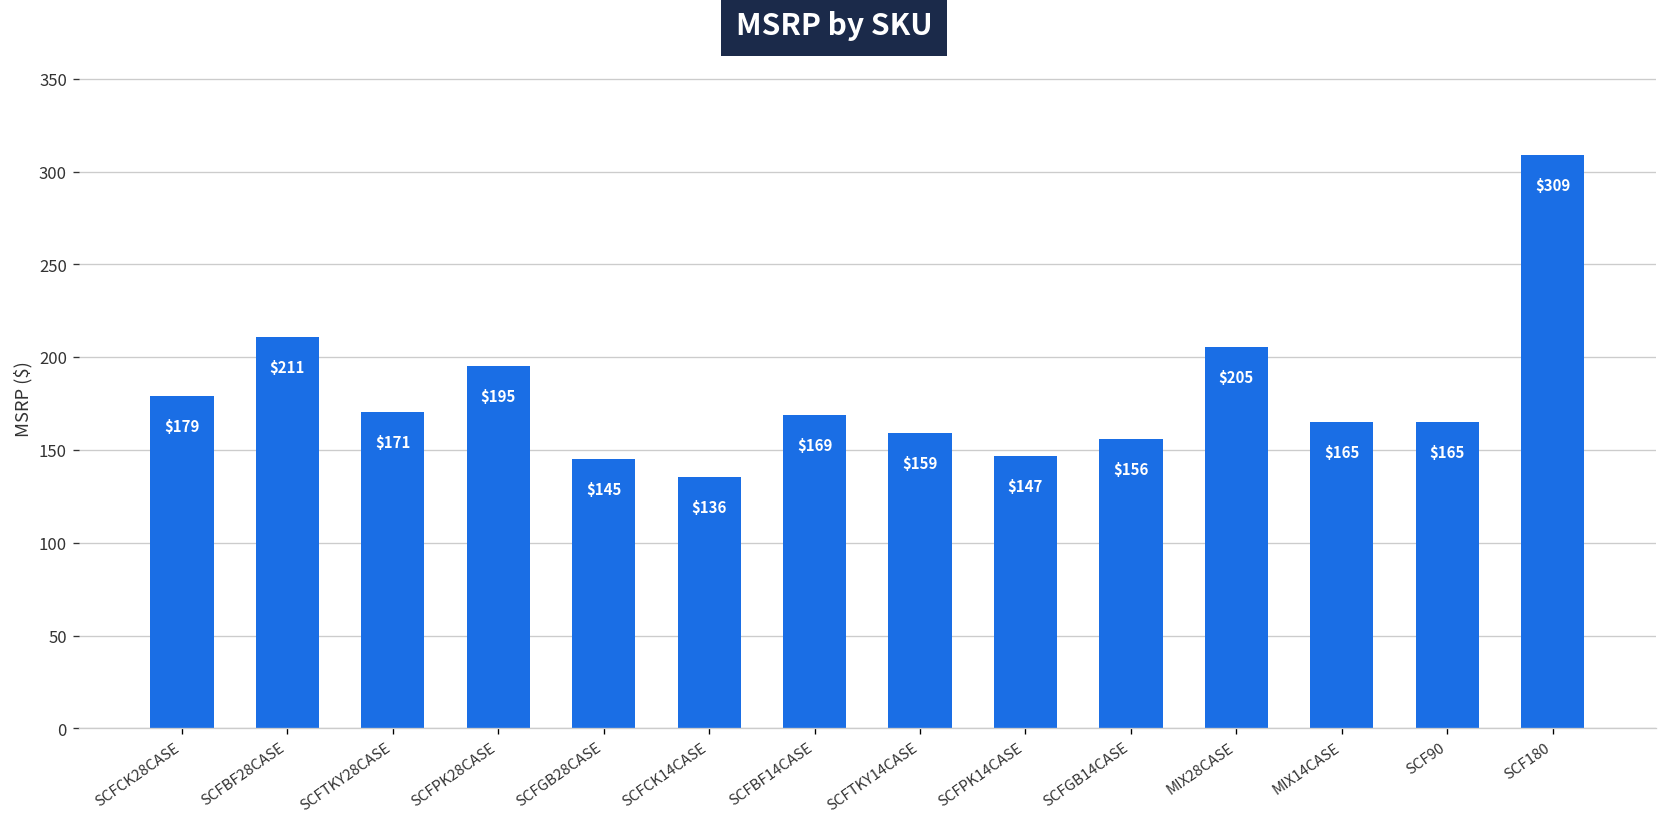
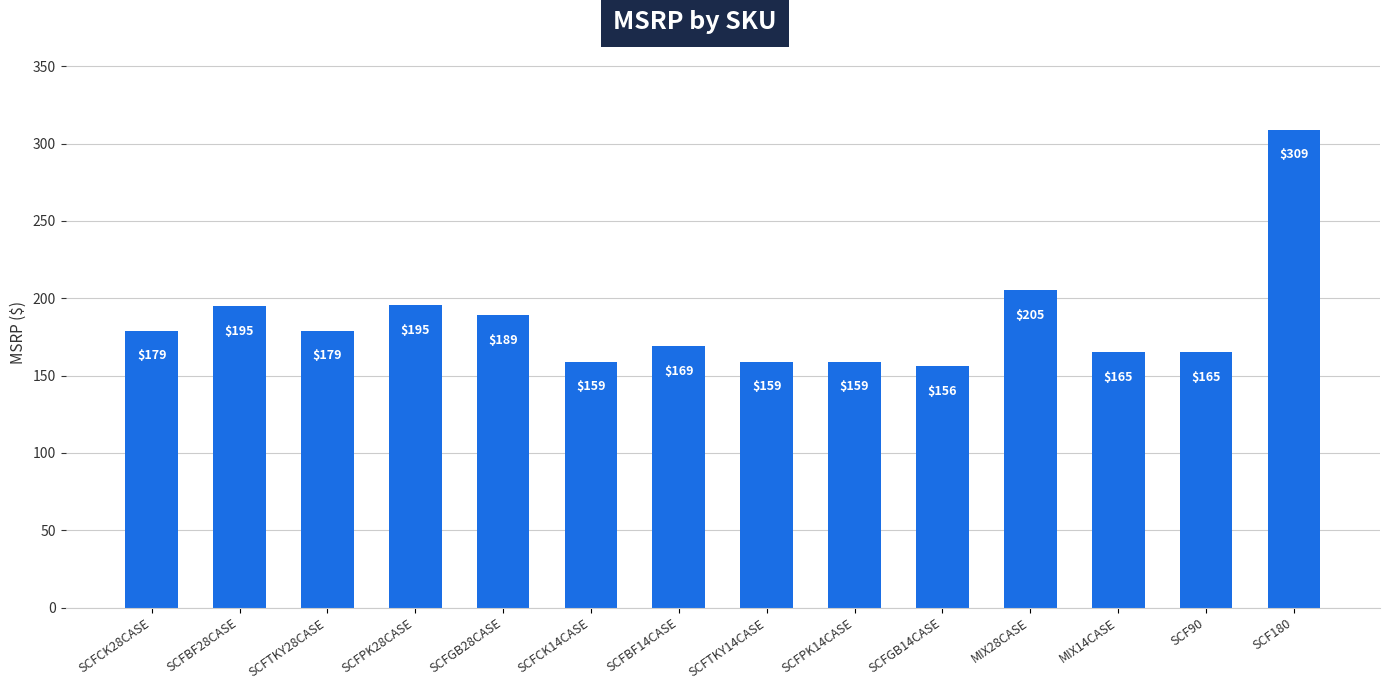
  {
    "SCFCK28CASE": "$179",
-   "SCFBF28CASE": "$211",
-   "SCFTKY28CASE": "$171",
+   "SCFBF28CASE": "$195",
+   "SCFTKY28CASE": "$179",
    "SCFPK28CASE": "$195",
-   "SCFGB28CASE": "$145",
-   "SCFCK14CASE": "$136",
+   "SCFGB28CASE": "$189",
+   "SCFCK14CASE": "$159",
    "SCFBF14CASE": "$169",
    "SCFTKY14CASE": "$159",
-   "SCFPK14CASE": "$147",
+   "SCFPK14CASE": "$159",
    "SCFGB14CASE": "$156",
    "MIX28CASE": "$205",
    "MIX14CASE": "$165",
    "SCF90": "$165",
    "SCF180": "$309"
  }
